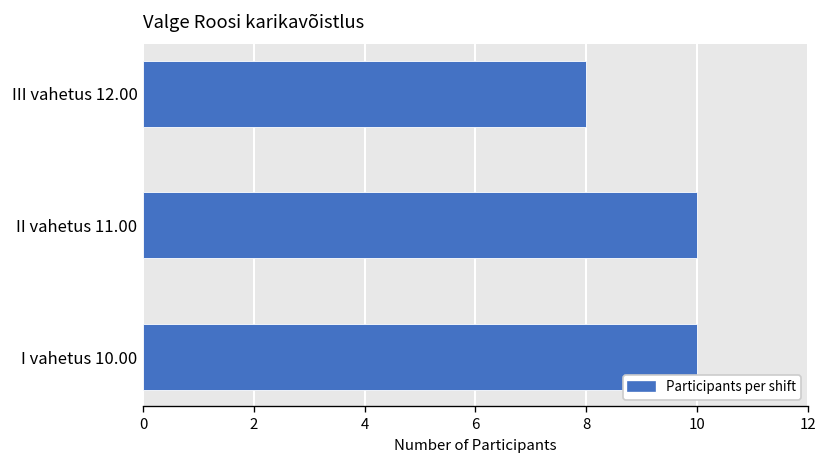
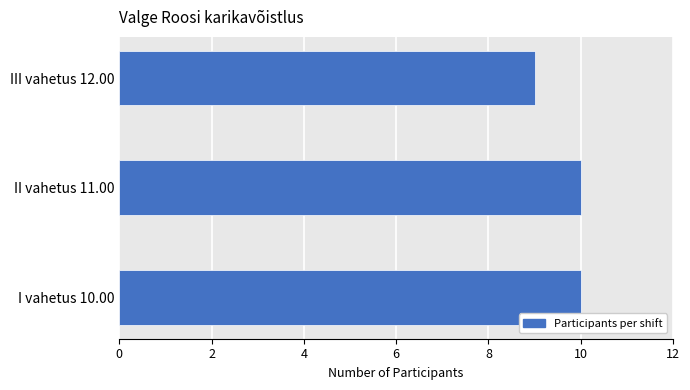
  {
-   "III vahetus 12.00": 8,
+   "III vahetus 12.00": 9,
    "II vahetus 11.00": 10,
    "I vahetus 10.00": 10
  }
